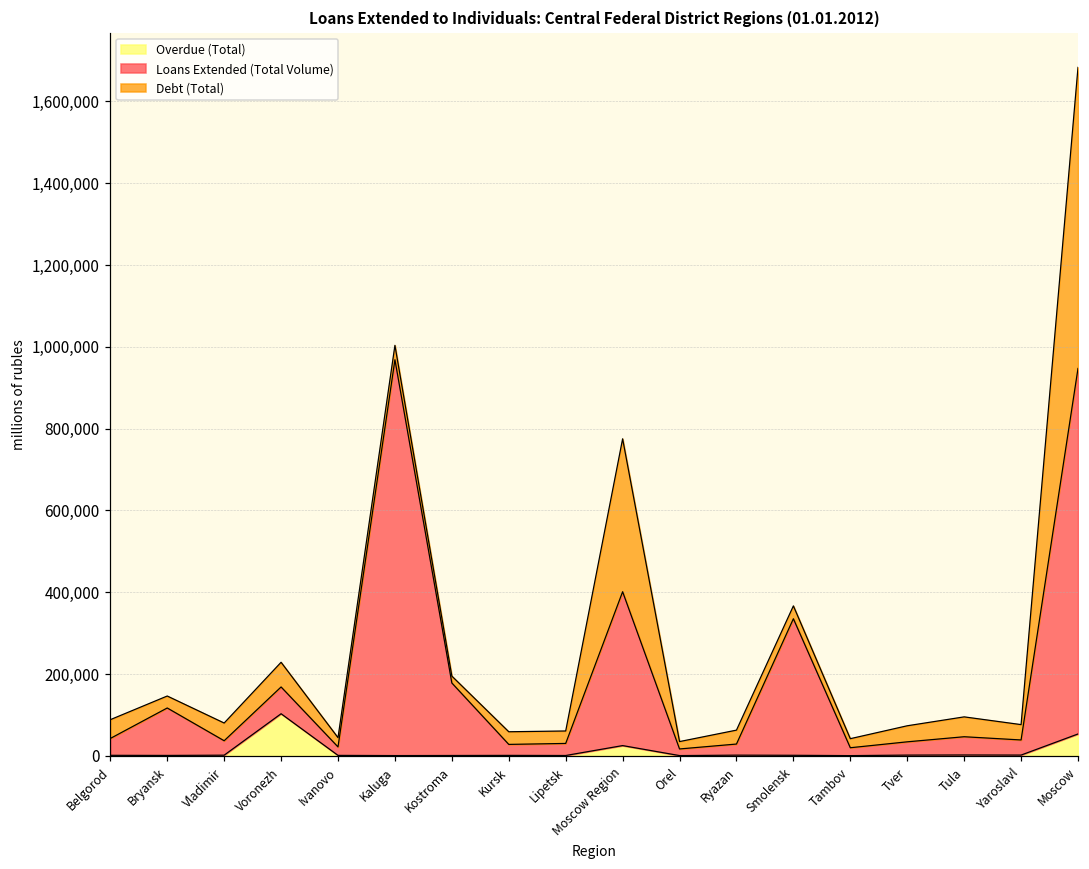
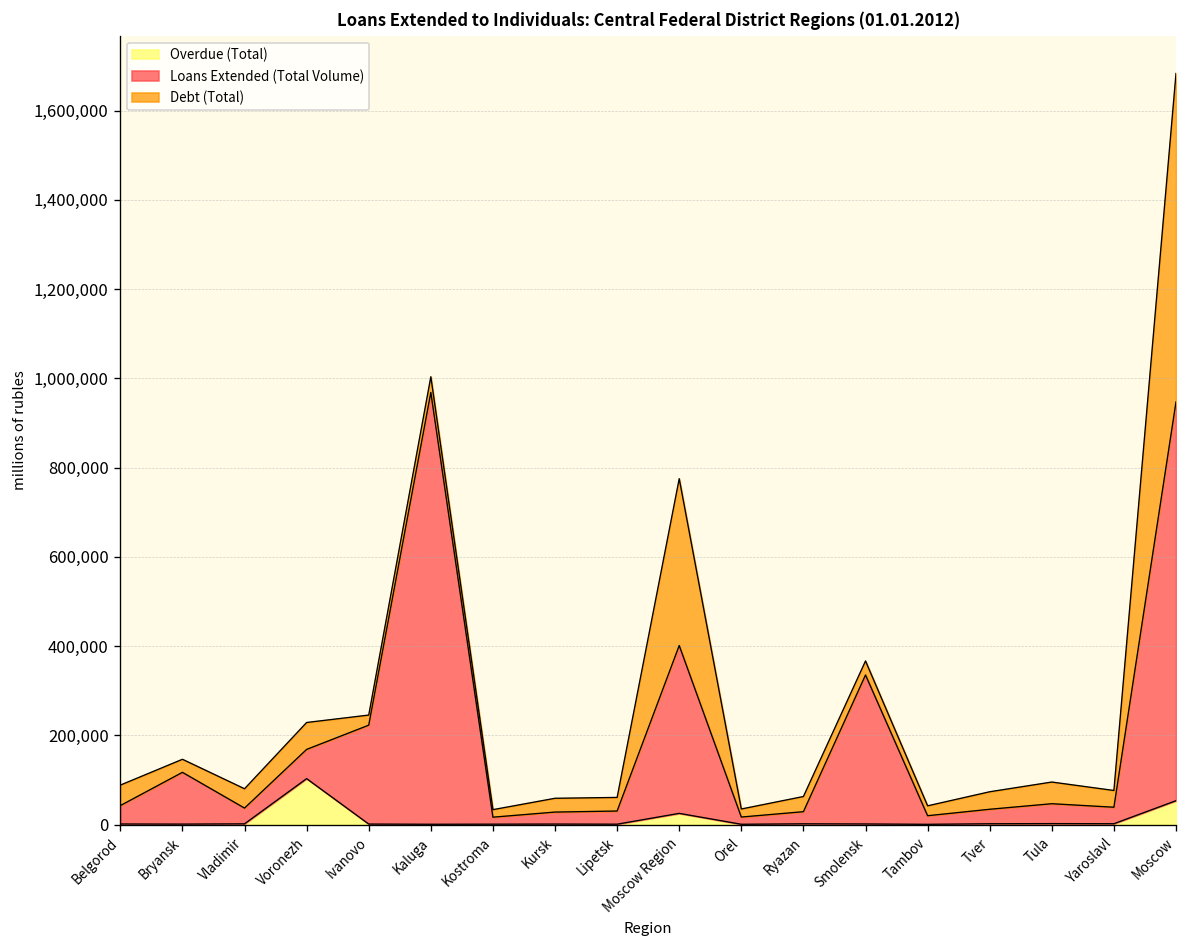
  {
    "Overdue (Total)": {
      "Belgorod": "0",
      "Bryansk": "0",
      "Vladimir": "0",
      "Voronezh": "100,000",
      "Ivanovo": "0",
      "Kaluga": "0",
      "Kostroma": "0",
      "Kursk": "0",
      "Lipetsk": "0",
      "Moscow Region": "30,000",
      "Orel": "0",
      "Ryazan": "0",
      "Smolensk": "0",
      "Tambov": "0",
      "Tver": "0",
      "Tula": "0",
      "Yaroslavl": "0",
      "Moscow": "50,000"
    },
    "Loans Extended (Total Volume)": {
      "Belgorod": "40,000",
      "Bryansk": "120,000",
      "Vladimir": "40,000",
      "Voronezh": "70,000",
-     "Ivanovo": "20,000",
+     "Ivanovo": "220,000",
      "Kaluga": "970,000",
-     "Kostroma": "180,000",
+     "Kostroma": "20,000",
      "Kursk": "30,000",
      "Lipetsk": "30,000",
      "Moscow Region": "380,000",
      "Orel": "20,000",
      "Ryazan": "30,000",
      "Smolensk": "330,000",
      "Tambov": "20,000",
      "Tver": "30,000",
      "Tula": "40,000",
      "Yaroslavl": "40,000",
      "Moscow": "890,000"
    },
    "Debt (Total)": {
      "Belgorod": "50,000",
      "Bryansk": "30,000",
      "Vladimir": "40,000",
      "Voronezh": "60,000",
      "Ivanovo": "20,000",
      "Kaluga": "40,000",
      "Kostroma": "20,000",
      "Kursk": "30,000",
      "Lipetsk": "30,000",
      "Moscow Region": "370,000",
      "Orel": "20,000",
      "Ryazan": "30,000",
      "Smolensk": "30,000",
      "Tambov": "20,000",
      "Tver": "40,000",
      "Tula": "50,000",
      "Yaroslavl": "40,000",
      "Moscow": "740,000"
    }
  }
